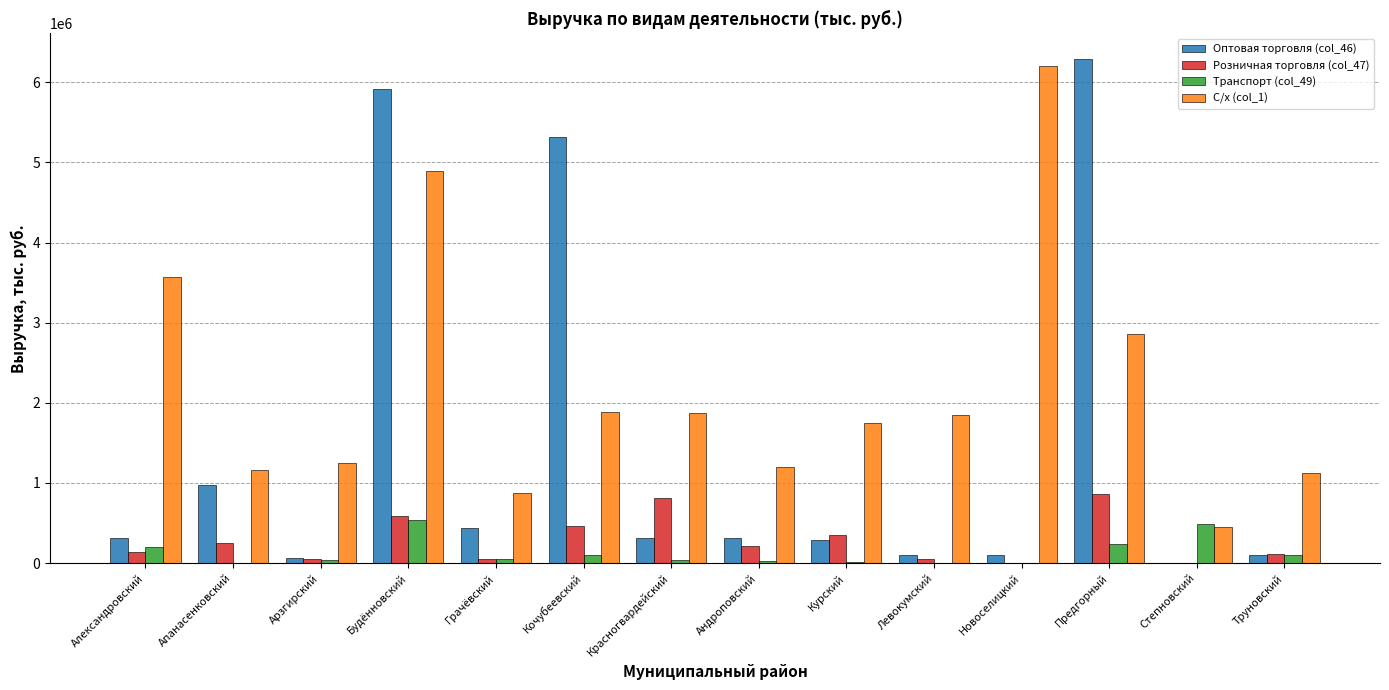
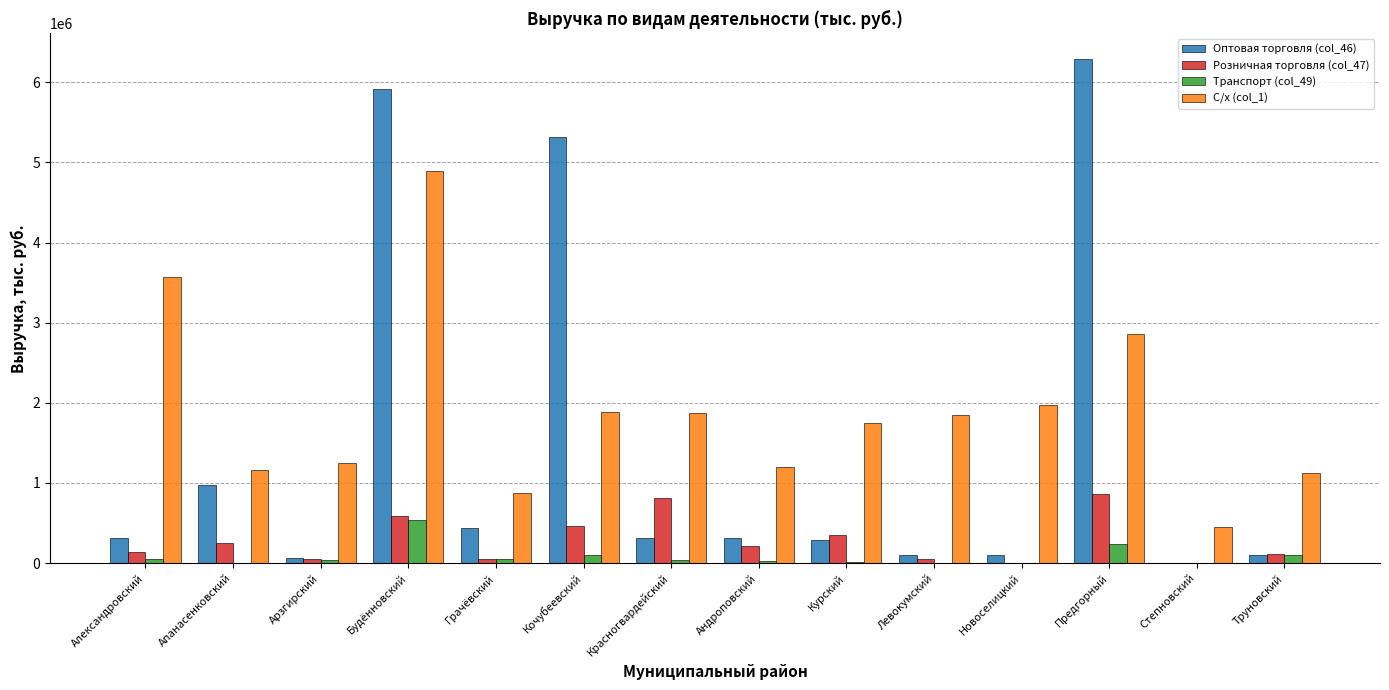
  {
    "Оптовая торговля (col_46)": {
      "Александровский": 300000,
      "Апанасенковский": 1000000,
      "Арзгирский": 100000,
      "Будённовский": 5900000,
      "Грачёвский": 400000,
      "Кочубеевский": 5300000,
      "Красногвардейский": 300000,
      "Андроповский": 300000,
      "Курский": 300000,
      "Левокумский": 100000,
      "Новоселицкий": 100000,
      "Предгорный": 6300000,
      "Степновский": 0,
      "Труновский": 100000
    },
    "Розничная торговля (col_47)": {
      "Александровский": 100000,
      "Апанасенковский": 200000,
      "Арзгирский": 0,
      "Будённовский": 600000,
      "Грачёвский": 0,
      "Кочубеевский": 500000,
      "Красногвардейский": 800000,
      "Андроповский": 200000,
      "Курский": 300000,
      "Левокумский": 100000,
      "Предгорный": 900000,
      "Труновский": 100000
    },
    "Транспорт (col_49)": {
-     "Александровский": 200000,
+     "Александровский": 0,
      "Арзгирский": 0,
      "Будённовский": 500000,
      "Грачёвский": 100000,
      "Кочубеевский": 100000,
      "Красногвардейский": 0,
      "Левокумский": 0,
      "Новоселицкий": 0,
      "Предгорный": 200000,
-     "Степновский": 500000,
+     "Степновский": 0,
      "Труновский": 100000
    },
    "С/х (col_1)": {
      "Александровский": 3600000,
      "Апанасенковский": 1200000,
      "Арзгирский": 1300000,
      "Будённовский": 4900000,
      "Грачёвский": 900000,
      "Кочубеевский": 1900000,
      "Красногвардейский": 1900000,
      "Андроповский": 1200000,
      "Курский": 1800000,
      "Левокумский": 1800000,
-     "Новоселицкий": 6200000,
+     "Новоселицкий": 2000000,
      "Предгорный": 2900000,
      "Степновский": 500000,
      "Труновский": 1100000
    }
  }
